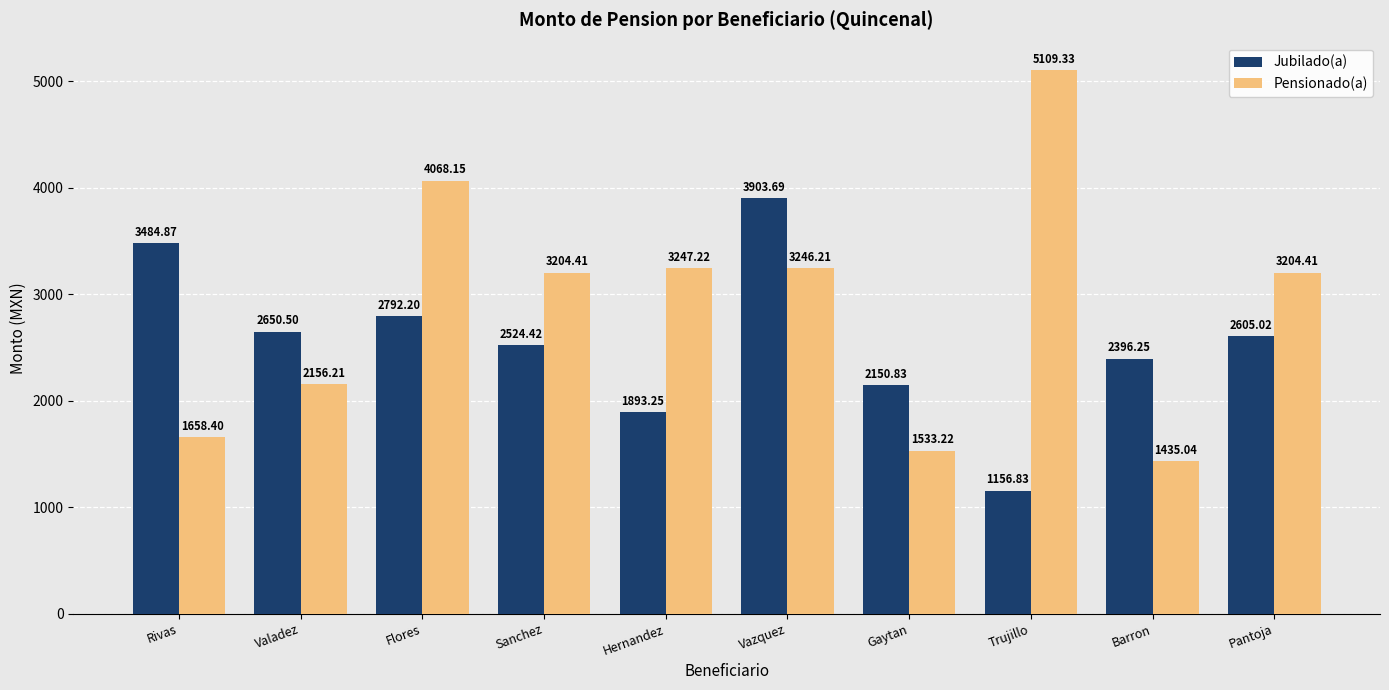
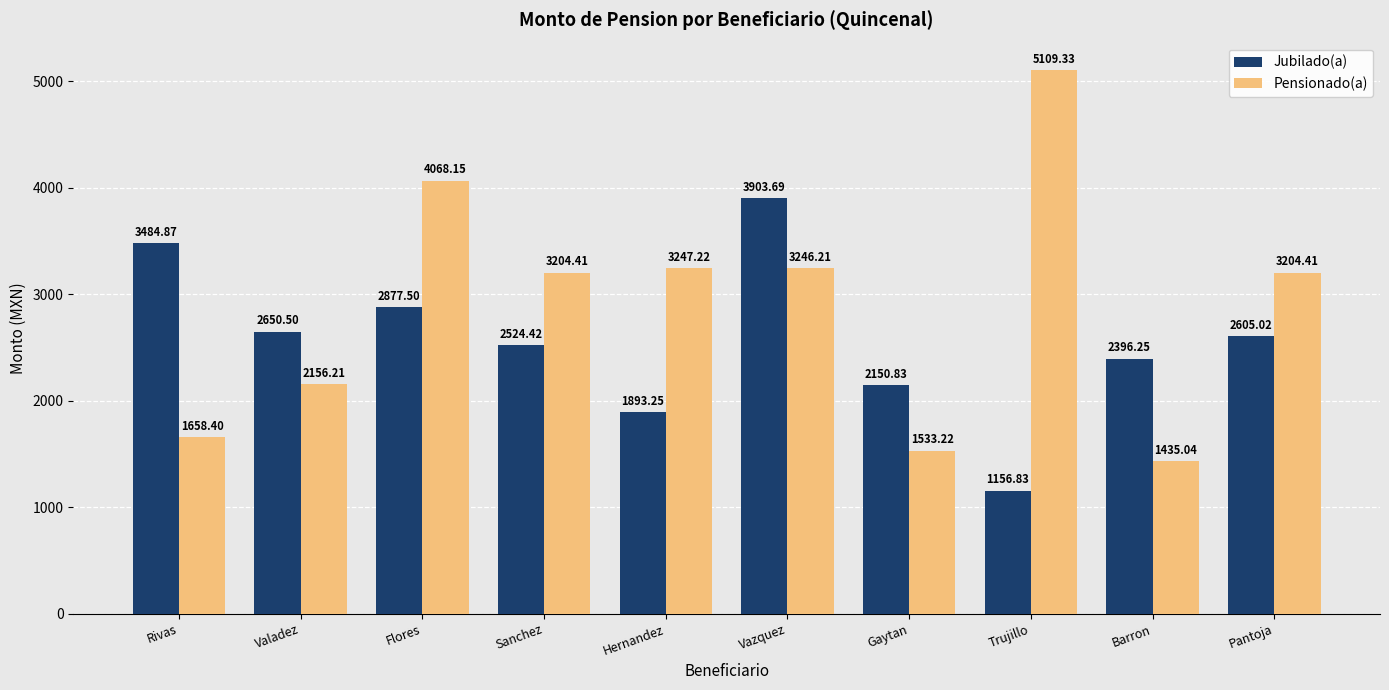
  {
    "Jubilado(a)": {
      "Rivas": 3484.87,
      "Valadez": 2650.50,
-     "Flores": 2792.20,
+     "Flores": 2877.50,
      "Sanchez": 2524.42,
      "Hernandez": 1893.25,
      "Vazquez": 3903.69,
      "Gaytan": 2150.83,
      "Trujillo": 1156.83,
      "Barron": 2396.25,
      "Pantoja": 2605.02
    },
    "Pensionado(a)": {
      "Rivas": 1658.40,
      "Valadez": 2156.21,
      "Flores": 4068.15,
      "Sanchez": 3204.41,
      "Hernandez": 3247.22,
      "Vazquez": 3246.21,
      "Gaytan": 1533.22,
      "Trujillo": 5109.33,
      "Barron": 1435.04,
      "Pantoja": 3204.41
    }
  }
